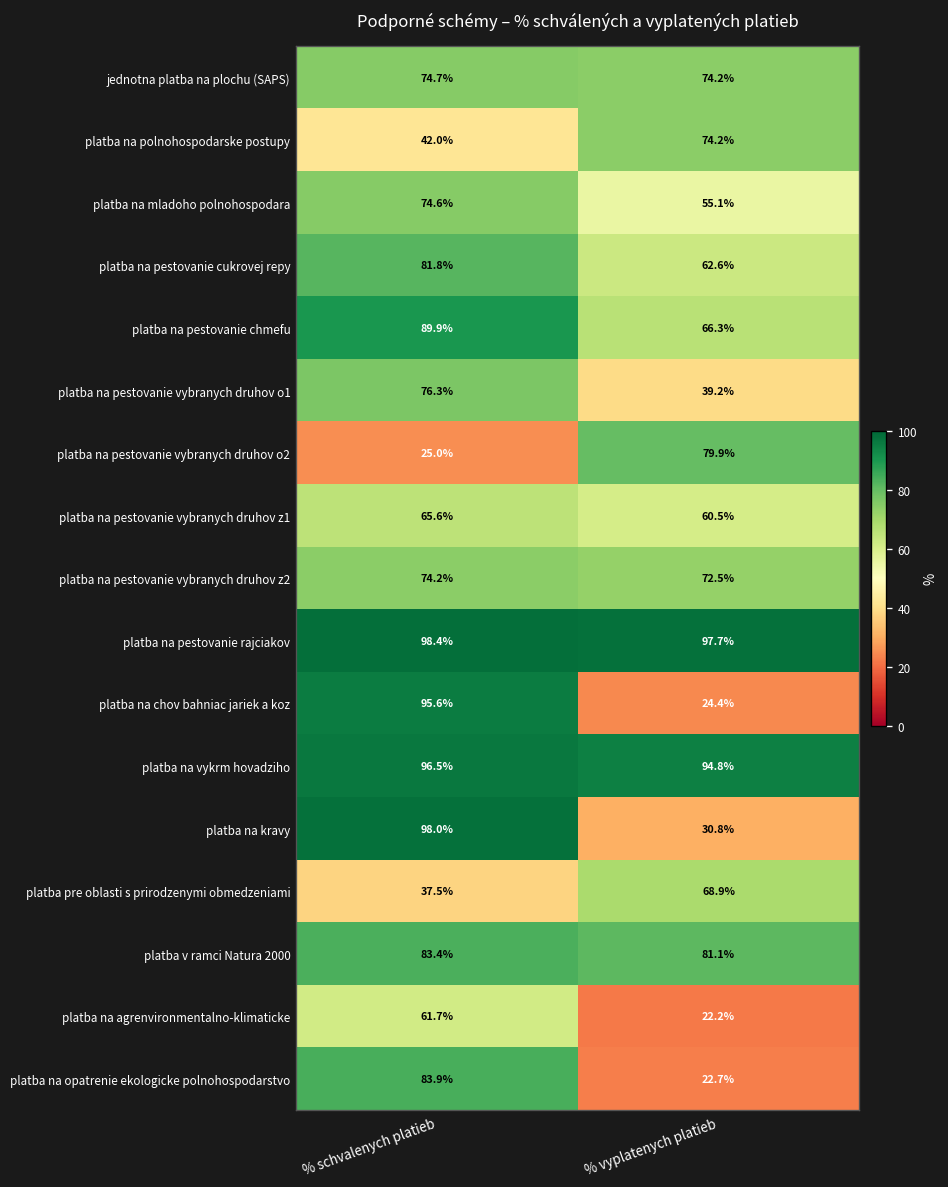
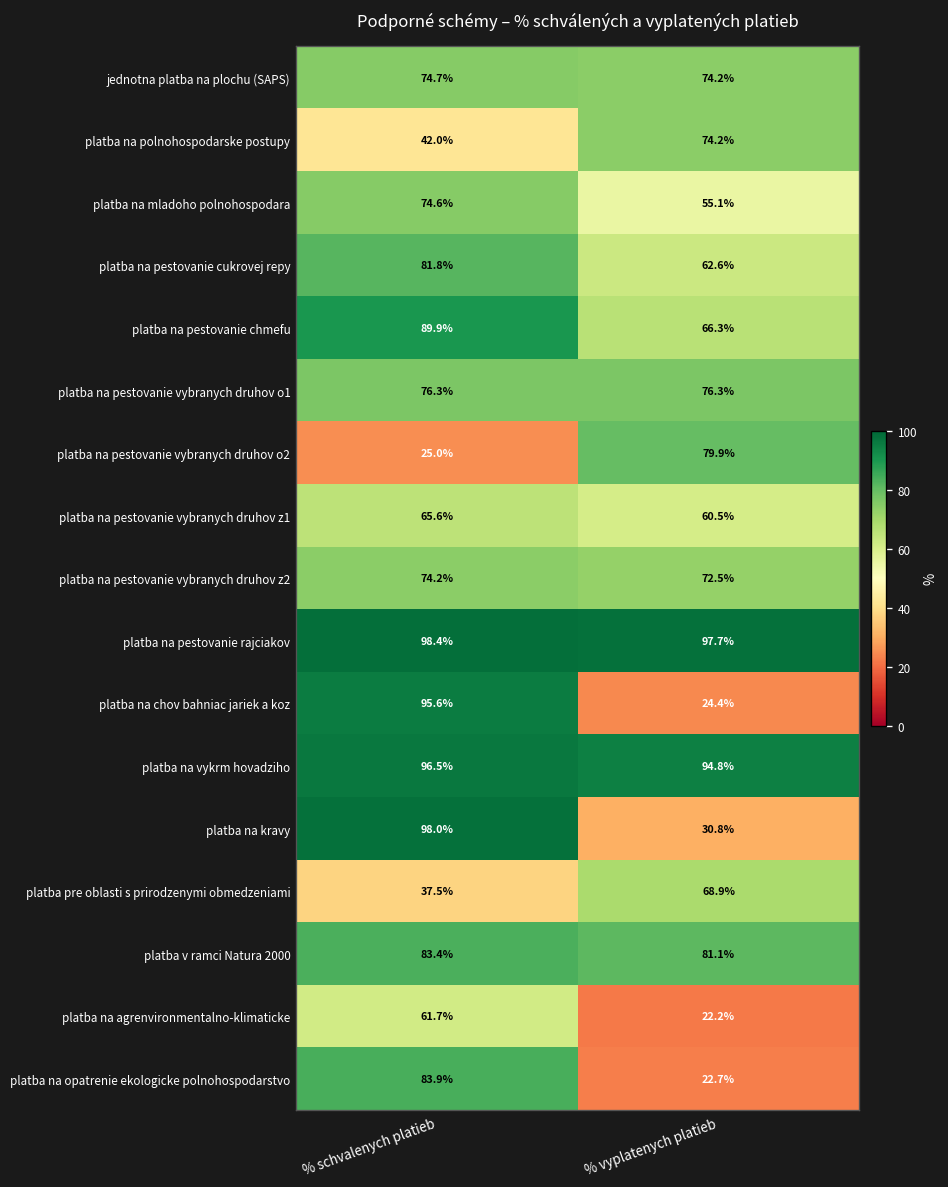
  {
    "jednotna platba na plochu (SAPS)": {
      "% schvalenych platieb": "74.7%",
      "% vyplatenych platieb": "74.2%"
    },
    "platba na polnohospodarske postupy": {
      "% schvalenych platieb": "42.0%",
      "% vyplatenych platieb": "74.2%"
    },
    "platba na mladoho polnohospodara": {
      "% schvalenych platieb": "74.6%",
      "% vyplatenych platieb": "55.1%"
    },
    "platba na pestovanie cukrovej repy": {
      "% schvalenych platieb": "81.8%",
      "% vyplatenych platieb": "62.6%"
    },
    "platba na pestovanie chmefu": {
      "% schvalenych platieb": "89.9%",
      "% vyplatenych platieb": "66.3%"
    },
    "platba na pestovanie vybranych druhov o1": {
      "% schvalenych platieb": "76.3%",
-     "% vyplatenych platieb": "39.2%"
+     "% vyplatenych platieb": "76.3%"
    },
    "platba na pestovanie vybranych druhov o2": {
      "% schvalenych platieb": "25.0%",
      "% vyplatenych platieb": "79.9%"
    },
    "platba na pestovanie vybranych druhov z1": {
      "% schvalenych platieb": "65.6%",
      "% vyplatenych platieb": "60.5%"
    },
    "platba na pestovanie vybranych druhov z2": {
      "% schvalenych platieb": "74.2%",
      "% vyplatenych platieb": "72.5%"
    },
    "platba na pestovanie rajciakov": {
      "% schvalenych platieb": "98.4%",
      "% vyplatenych platieb": "97.7%"
    },
    "platba na chov bahniac jariek a koz": {
      "% schvalenych platieb": "95.6%",
      "% vyplatenych platieb": "24.4%"
    },
    "platba na vykrm hovadziho": {
      "% schvalenych platieb": "96.5%",
      "% vyplatenych platieb": "94.8%"
    },
    "platba na kravy": {
      "% schvalenych platieb": "98.0%",
      "% vyplatenych platieb": "30.8%"
    },
    "platba pre oblasti s prirodzenymi obmedzeniami": {
      "% schvalenych platieb": "37.5%",
      "% vyplatenych platieb": "68.9%"
    },
    "platba v ramci Natura 2000": {
      "% schvalenych platieb": "83.4%",
      "% vyplatenych platieb": "81.1%"
    },
    "platba na agrenvironmentalno-klimaticke": {
      "% schvalenych platieb": "61.7%",
      "% vyplatenych platieb": "22.2%"
    },
    "platba na opatrenie ekologicke polnohospodarstvo": {
      "% schvalenych platieb": "83.9%",
      "% vyplatenych platieb": "22.7%"
    }
  }
